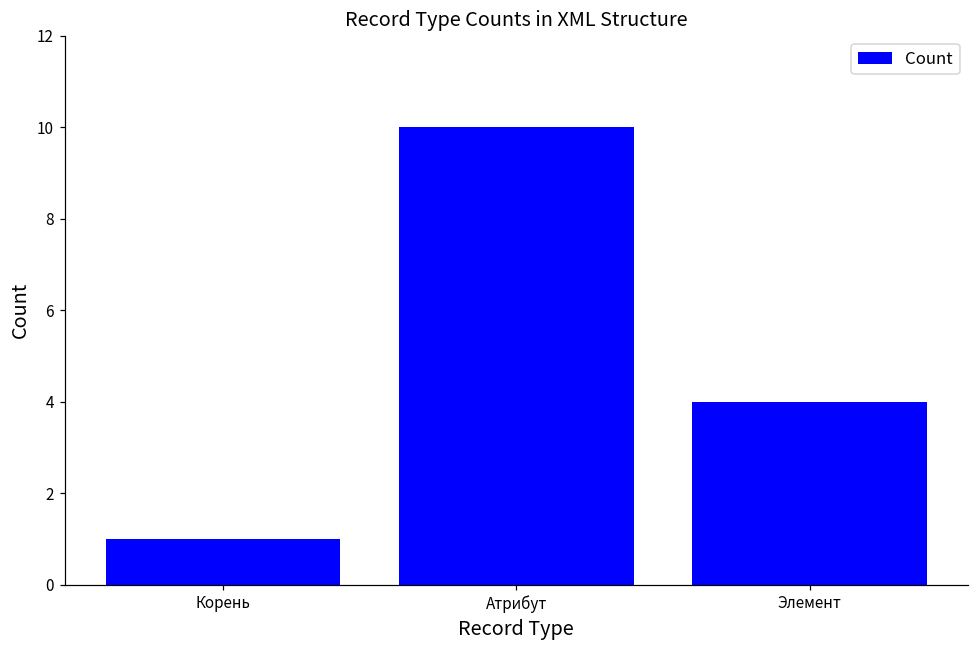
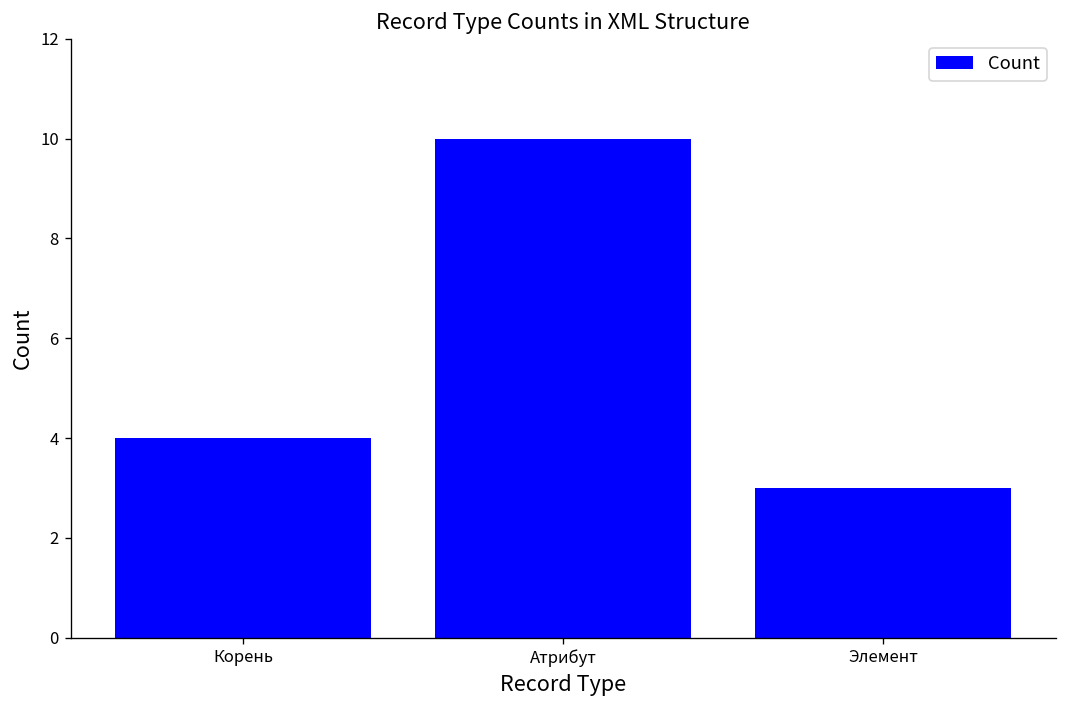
  {
-   "Корень": 1,
+   "Корень": 4,
    "Атрибут": 10,
-   "Элемент": 4
+   "Элемент": 3
  }
